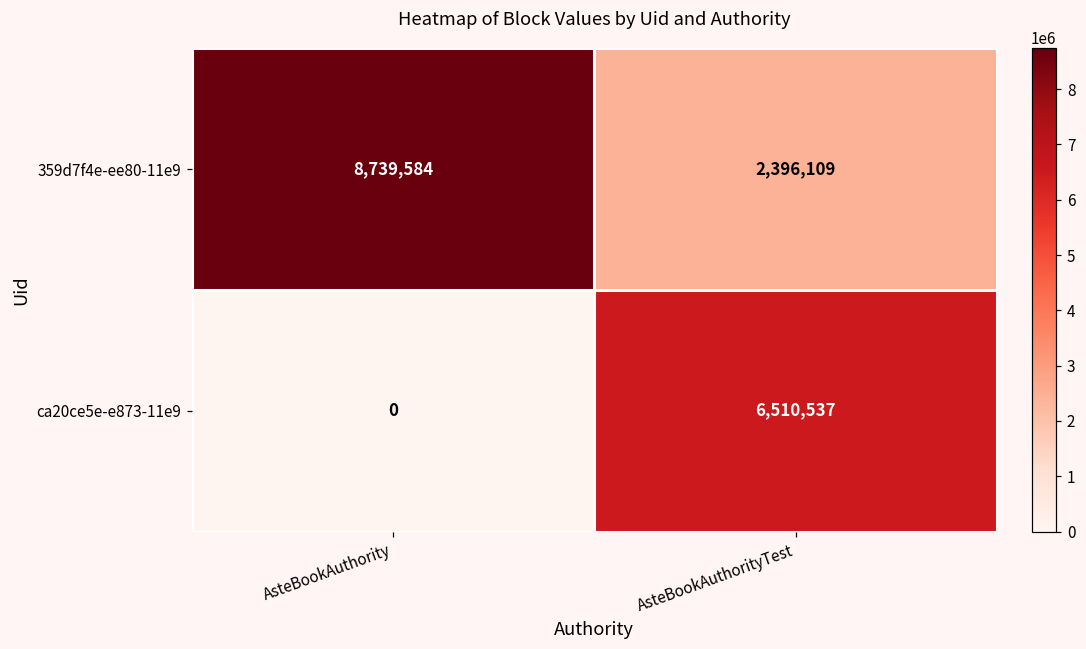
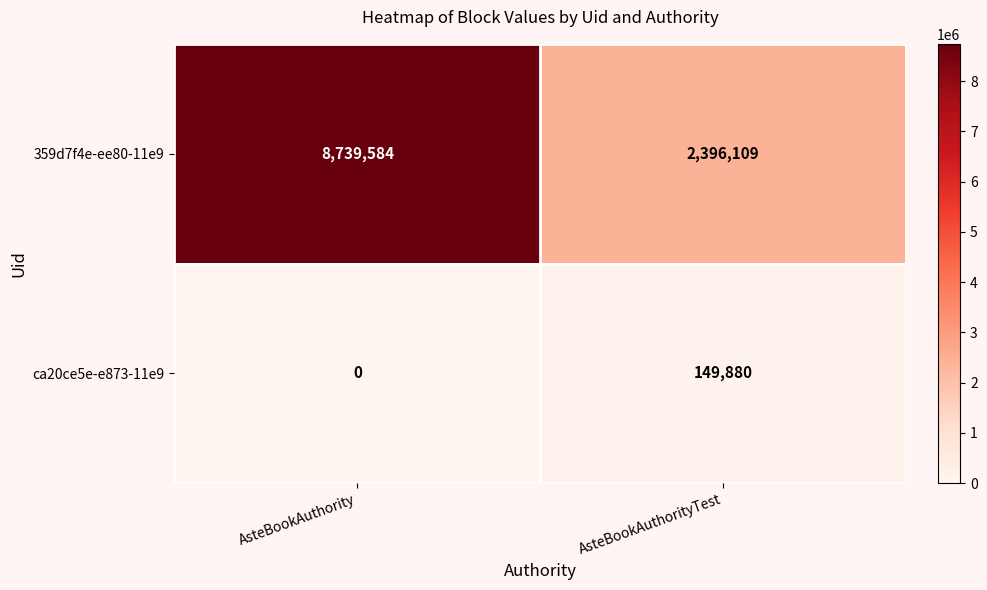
  {
    "359d7f4e-ee80-11e9": {
      "AsteBookAuthority": "8,739,584",
      "AsteBookAuthorityTest": "2,396,109"
    },
    "ca20ce5e-e873-11e9": {
      "AsteBookAuthority": "0",
-     "AsteBookAuthorityTest": "6,510,537"
+     "AsteBookAuthorityTest": "149,880"
    }
  }
